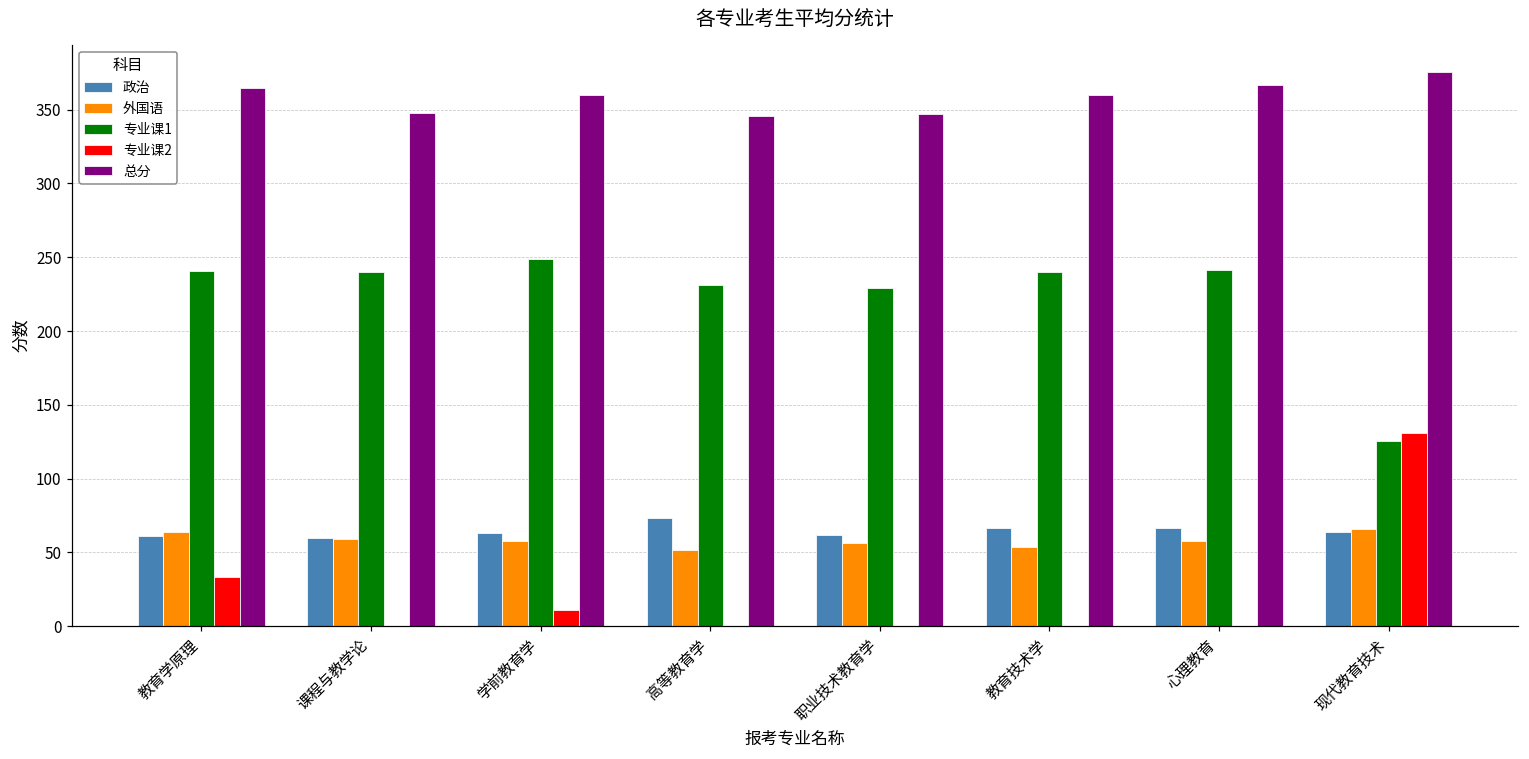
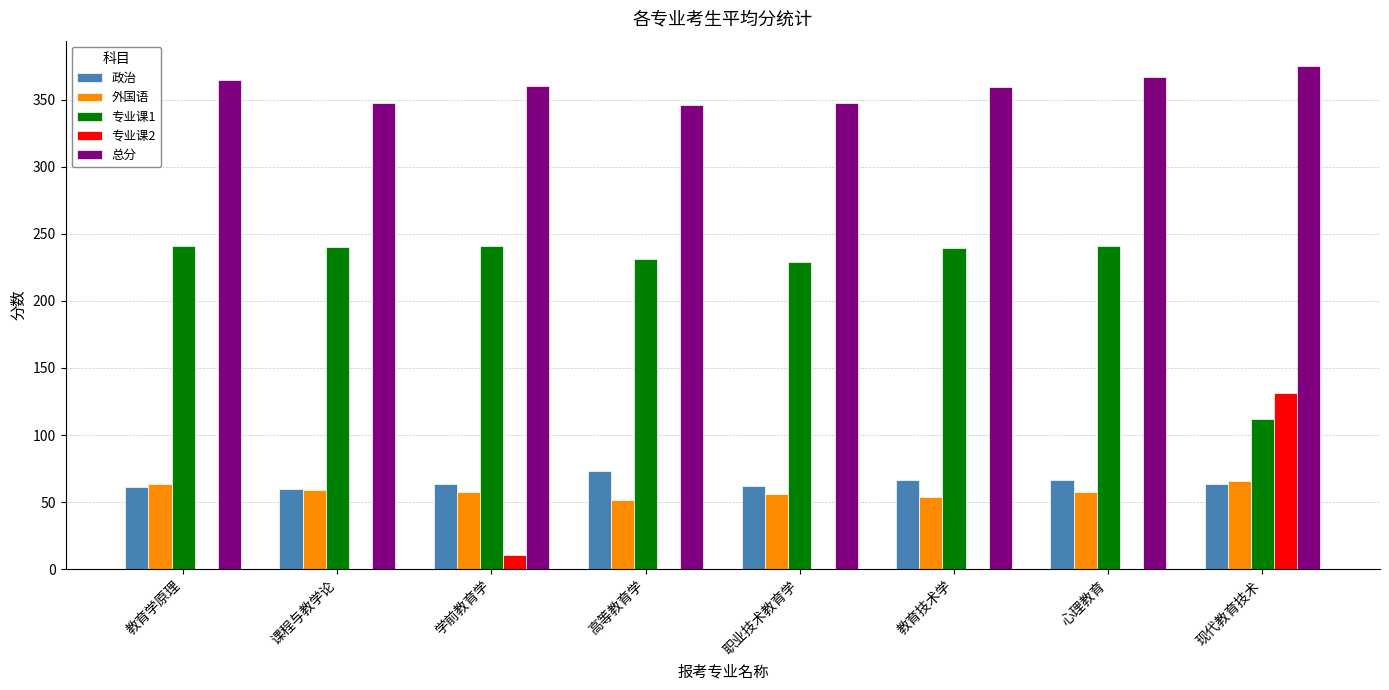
  {
    "政治": {
      "教育学原理": 61,
      "课程与教学论": 60,
      "学前教育学": 63,
      "高等教育学": 73,
      "职业技术教育学": 62,
      "教育技术学": 66,
      "心理教育": 66,
      "现代教育技术": 64
    },
    "外国语": {
      "教育学原理": 64,
      "课程与教学论": 59,
      "学前教育学": 58,
      "高等教育学": 52,
      "职业技术教育学": 56,
      "教育技术学": 54,
      "心理教育": 58,
      "现代教育技术": 66
    },
    "专业课1": {
      "教育学原理": 241,
      "课程与教学论": 240,
-     "学前教育学": 249,
+     "学前教育学": 241,
      "高等教育学": 232,
      "职业技术教育学": 229,
      "教育技术学": 240,
      "心理教育": 241,
-     "现代教育技术": 125
+     "现代教育技术": 112
    },
    "专业课2": {
-     "教育学原理": 33,
+     "教育学原理": 0,
      "课程与教学论": 0,
      "学前教育学": 11,
      "高等教育学": 0,
      "职业技术教育学": 0,
      "教育技术学": 0,
      "心理教育": 0,
      "现代教育技术": 131
    },
    "总分": {
      "教育学原理": 365,
      "课程与教学论": 348,
      "学前教育学": 360,
      "高等教育学": 346,
      "职业技术教育学": 347,
      "教育技术学": 360,
      "心理教育": 367,
      "现代教育技术": 375
    }
  }
